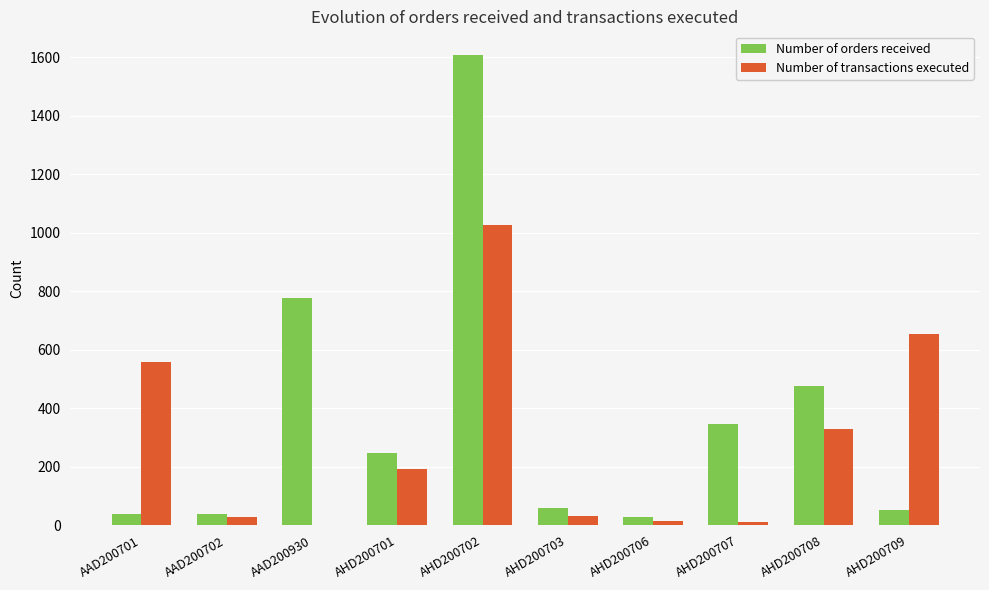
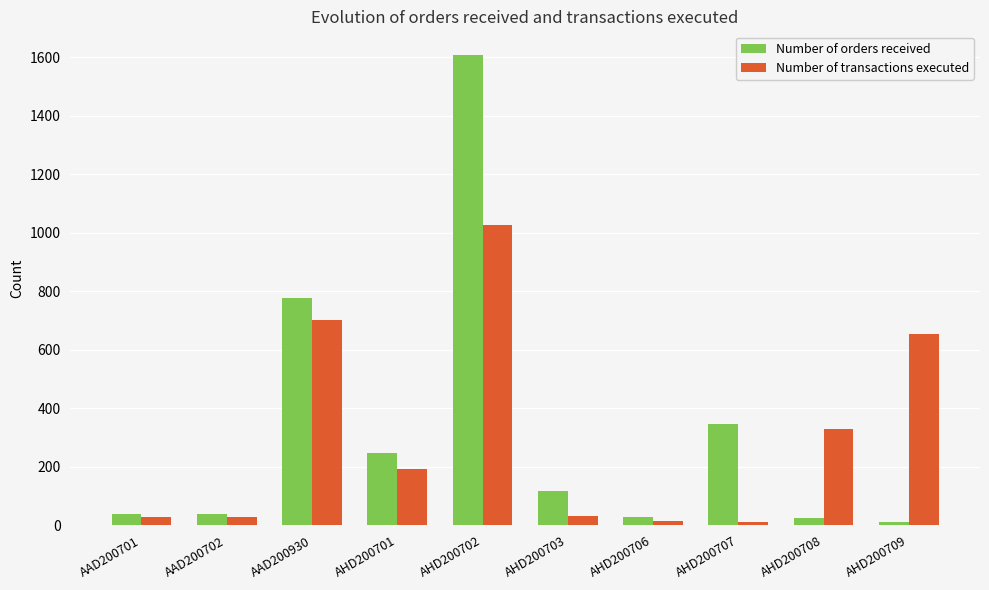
  {
    "Number of orders received": {
      "AAD200701": 40,
      "AAD200702": 40,
      "AAD200930": 780,
      "AHD200701": 250,
      "AHD200702": 1610,
-     "AHD200703": 60,
+     "AHD200703": 120,
      "AHD200706": 30,
      "AHD200707": 350,
-     "AHD200708": 480,
-     "AHD200709": 50
+     "AHD200708": 30,
+     "AHD200709": 10
    },
    "Number of transactions executed": {
-     "AAD200701": 560,
+     "AAD200701": 30,
      "AAD200702": 30,
-     "AAD200930": 0,
+     "AAD200930": 700,
      "AHD200701": 190,
      "AHD200702": 1030,
      "AHD200703": 30,
      "AHD200706": 20,
      "AHD200707": 10,
      "AHD200708": 330,
      "AHD200709": 660
    }
  }
